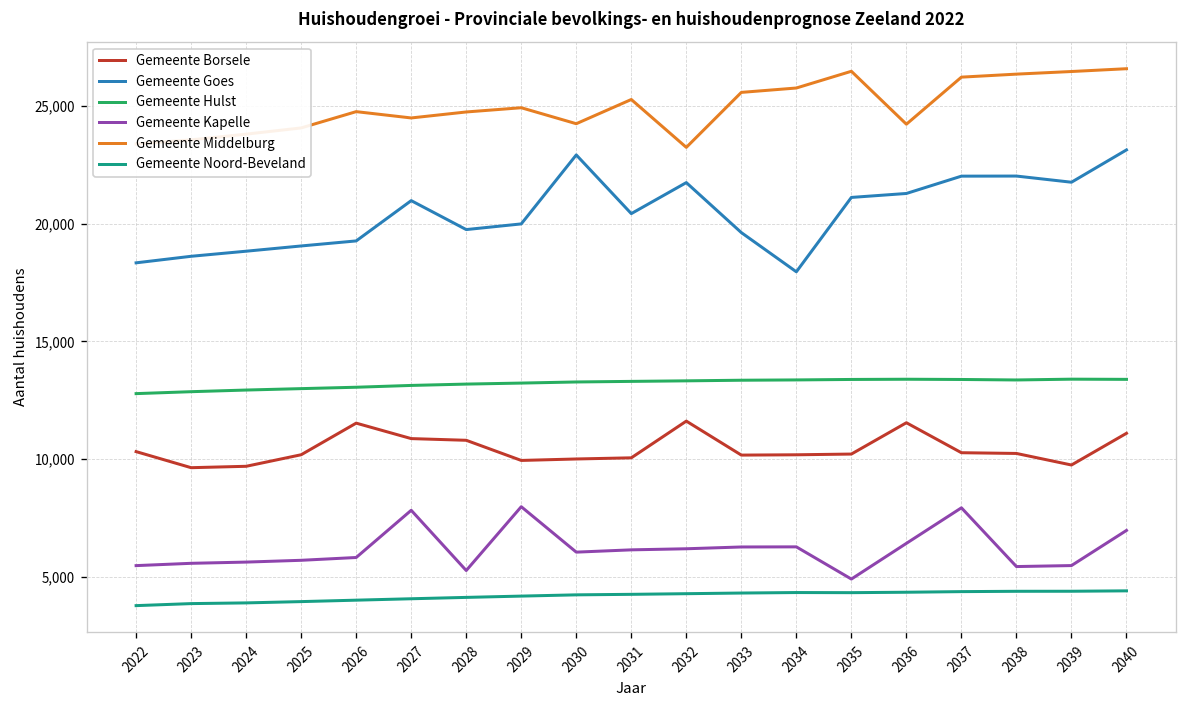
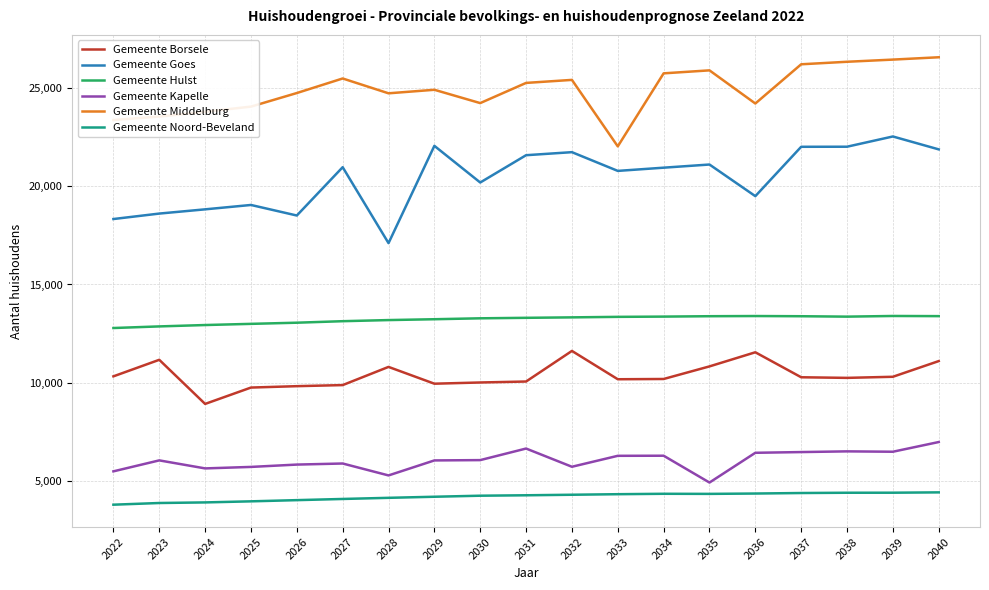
  {
    "Gemeente Borsele": {
      "2022": "10,300",
-     "2023": "9,600",
-     "2024": "9,700",
-     "2025": "10,200",
-     "2026": "11,500",
-     "2027": "10,900",
+     "2023": "11,200",
+     "2024": "8,900",
+     "2025": "9,700",
+     "2026": "9,800",
+     "2027": "9,900",
      "2028": "10,800",
      "2029": "9,900",
      "2030": "10,000",
      "2031": "10,100",
      "2032": "11,600",
      "2033": "10,200",
      "2034": "10,200",
-     "2035": "10,200",
+     "2035": "10,800",
      "2036": "11,500",
      "2037": "10,300",
      "2038": "10,200",
-     "2039": "9,700",
+     "2039": "10,300",
      "2040": "11,100"
    },
    "Gemeente Goes": {
      "2022": "18,300",
      "2023": "18,600",
      "2024": "18,800",
      "2025": "19,100",
-     "2026": "19,300",
+     "2026": "18,500",
      "2027": "21,000",
-     "2028": "19,800",
-     "2029": "20,000",
-     "2030": "22,900",
-     "2031": "20,400",
+     "2028": "17,100",
+     "2029": "22,100",
+     "2030": "20,200",
+     "2031": "21,600",
      "2032": "21,700",
-     "2033": "19,600",
-     "2034": "18,000",
+     "2033": "20,800",
+     "2034": "21,000",
      "2035": "21,100",
-     "2036": "21,300",
+     "2036": "19,500",
      "2037": "22,000",
      "2038": "22,000",
-     "2039": "21,800",
-     "2040": "23,100"
+     "2039": "22,500",
+     "2040": "21,900"
    },
    "Gemeente Kapelle": {
      "2022": "5,500",
-     "2023": "5,600",
+     "2023": "6,000",
      "2024": "5,600",
      "2025": "5,700",
      "2026": "5,800",
-     "2027": "7,800",
+     "2027": "5,900",
      "2028": "5,300",
-     "2029": "8,000",
+     "2029": "6,000",
      "2030": "6,000",
-     "2031": "6,100",
-     "2032": "6,200",
+     "2031": "6,600",
+     "2032": "5,700",
      "2033": "6,300",
      "2034": "6,300",
      "2035": "4,900",
      "2036": "6,400",
-     "2037": "7,900",
-     "2038": "5,400",
-     "2039": "5,500",
+     "2037": "6,500",
+     "2038": "6,500",
+     "2039": "6,500",
      "2040": "7,000"
    },
    "Gemeente Middelburg": {
      "2026": "24,800",
-     "2027": "24,500",
+     "2027": "25,500",
      "2028": "24,700",
      "2029": "24,900",
      "2030": "24,200",
      "2031": "25,300",
-     "2032": "23,200",
-     "2033": "25,600",
+     "2032": "25,400",
+     "2033": "22,000",
      "2034": "25,800",
-     "2035": "26,500",
+     "2035": "25,900",
      "2036": "24,200",
      "2037": "26,200",
      "2038": "26,400",
      "2039": "26,500",
      "2040": "26,600"
    }
  }
